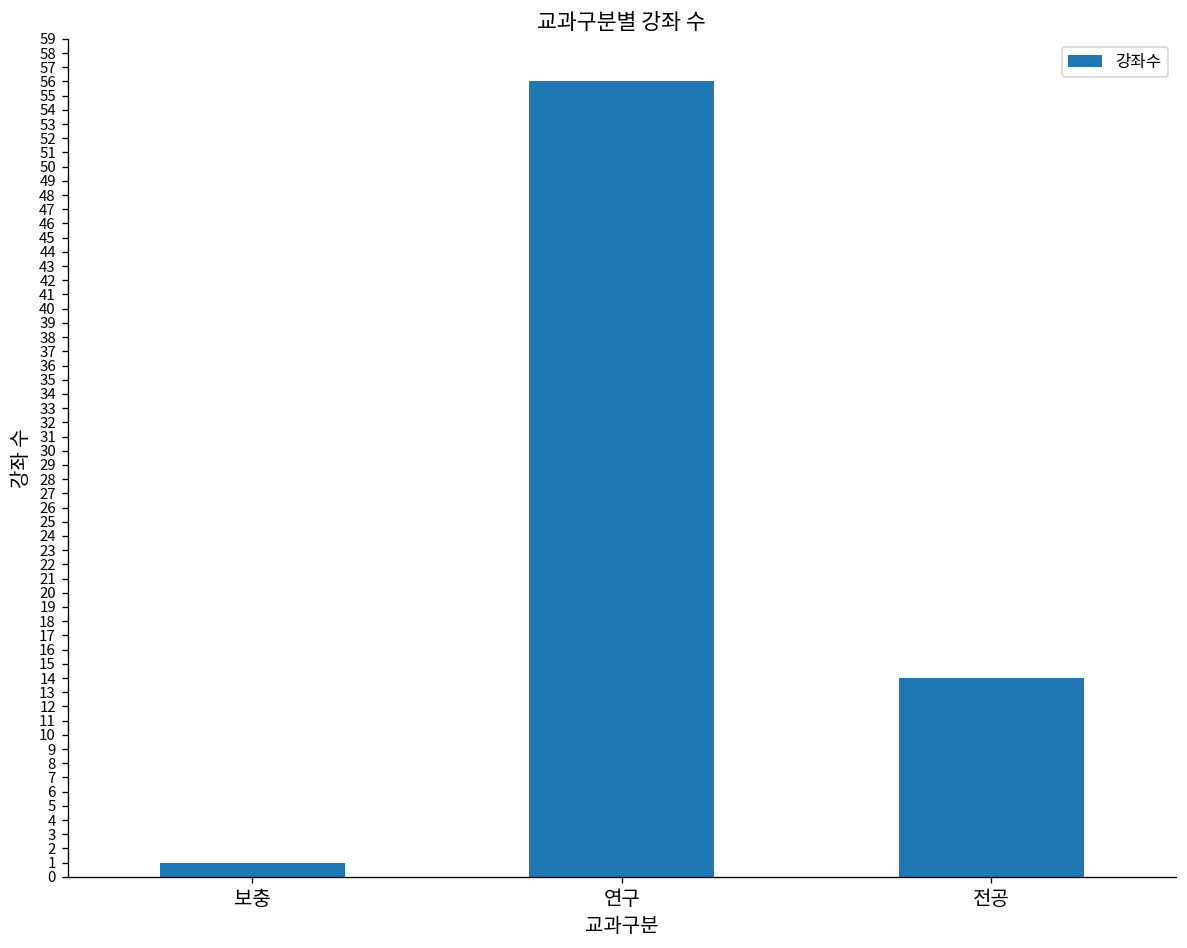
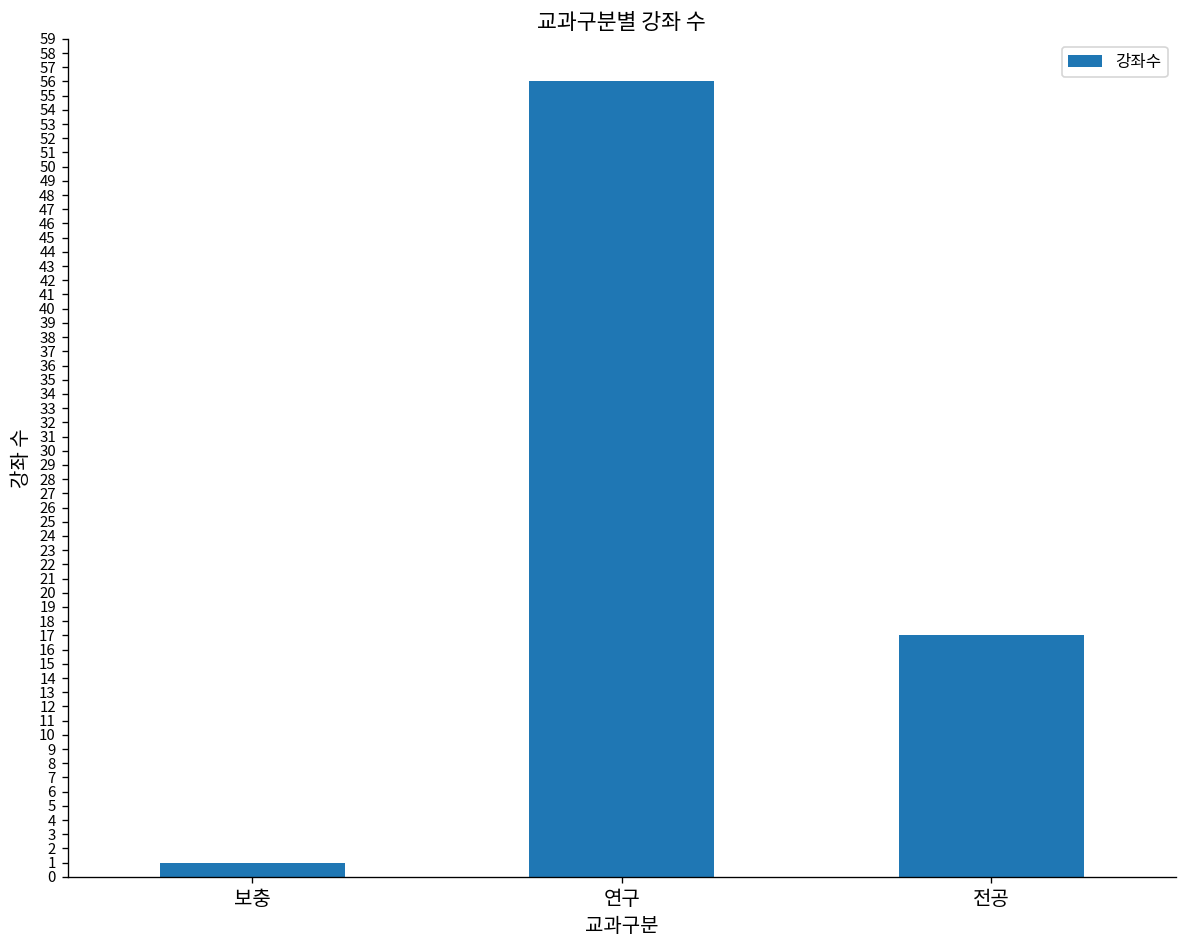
  {
    "보충": 1,
    "연구": 56,
-   "전공": 14
+   "전공": 17
  }
